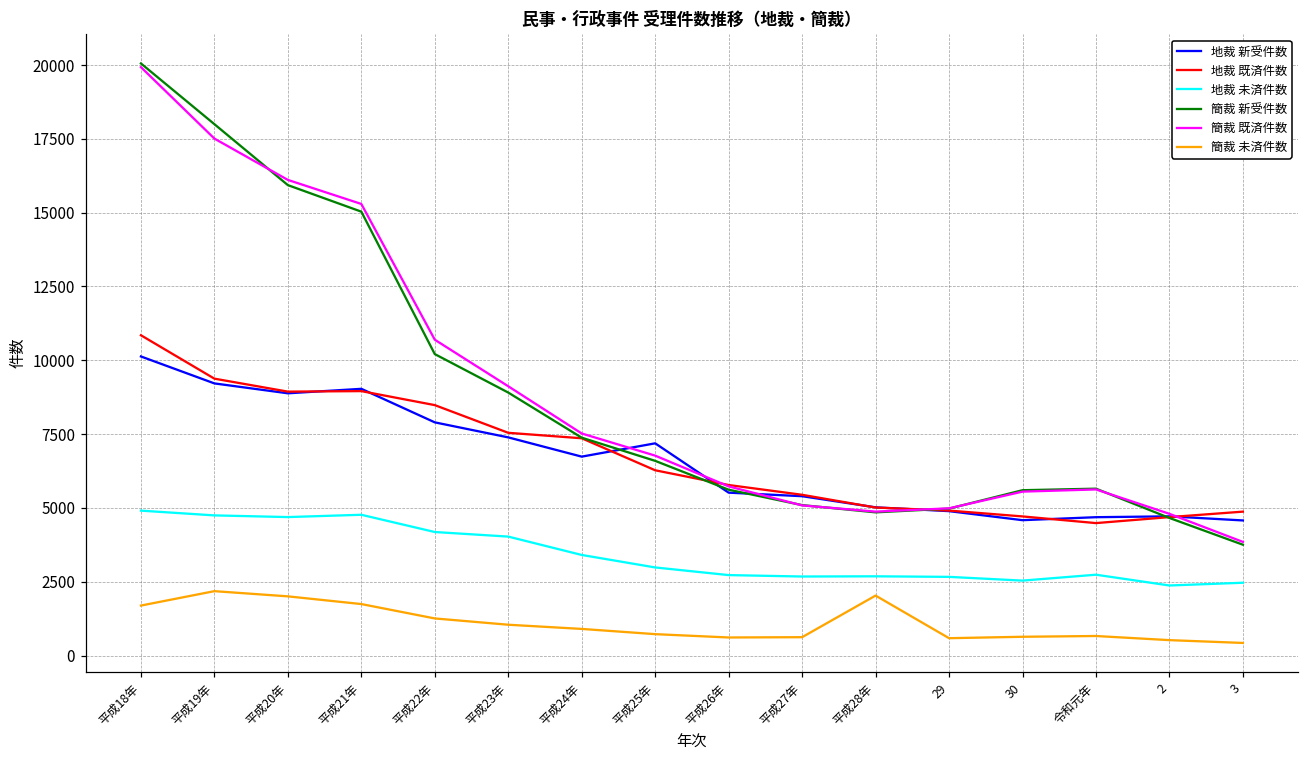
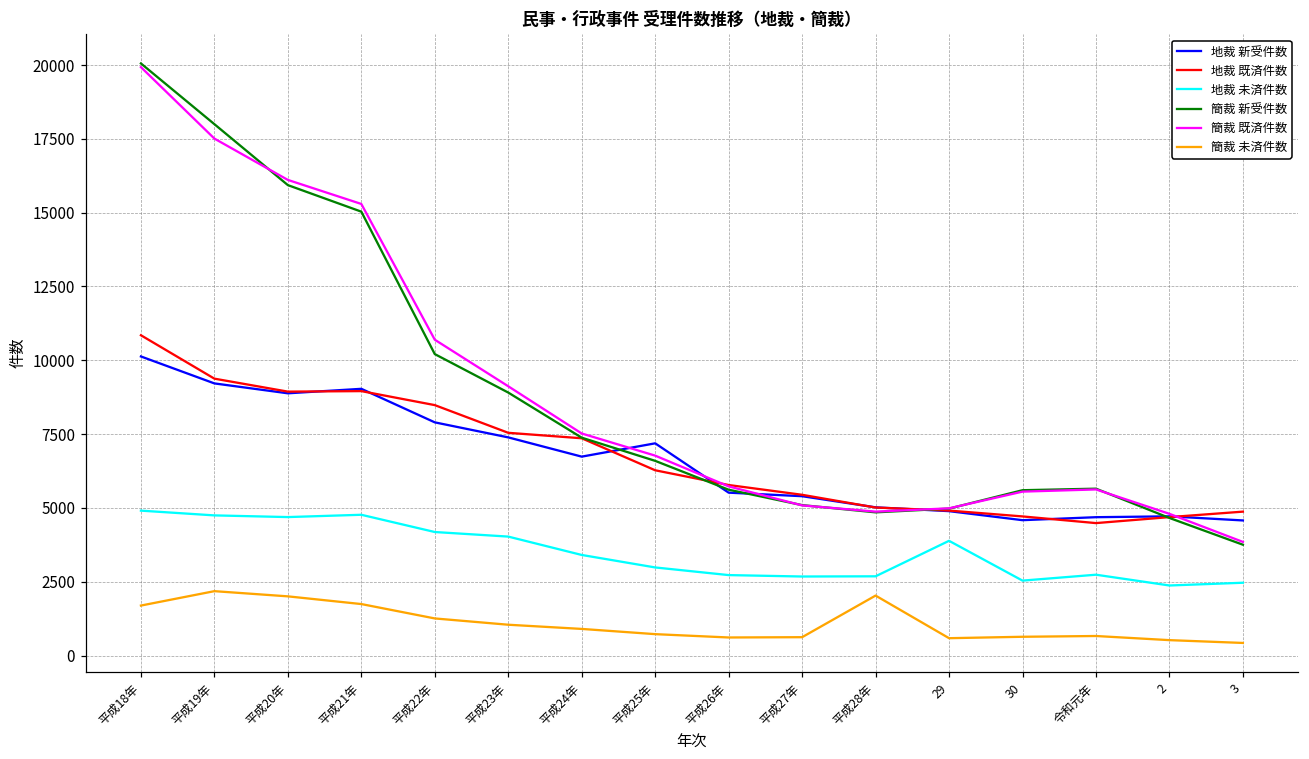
  {
    "地裁 新受件数": {
      "平成18年": 10100,
      "平成19年": 9200,
      "平成22年": 7900,
      "平成23年": 7400,
      "平成24年": 6700,
      "平成25年": 7200,
      "平成26年": 5500,
      "30": 4600,
      "令和元年": 4700,
      "3": 4600
    },
    "地裁 既済件数": {
      "平成18年": 10800,
      "平成19年": 9400,
      "平成22年": 8500,
      "平成23年": 7500,
      "平成25年": 6300,
      "30": 4700,
      "令和元年": 4500,
      "3": 4900
    },
    "地裁 未済件数": {
      "平成18年": 4900,
      "平成19年": 4700,
      "平成20年": 4700,
      "平成21年": 4800,
      "平成22年": 4200,
      "平成23年": 4000,
      "平成24年": 3400,
      "平成25年": 3000,
      "平成26年": 2700,
      "平成27年": 2700,
      "平成28年": 2700,
-     "29": 2700,
+     "29": 3900,
      "30": 2500,
      "令和元年": 2700,
      "2": 2400,
      "3": 2500
    },
    "簡裁 新受件数": {
      "平成18年": 20100,
      "平成19年": 18000,
      "平成20年": 15900,
      "平成21年": 15000,
      "平成22年": 10200,
      "平成23年": 8900,
      "平成25年": 6600,
      "平成26年": 5600,
      "3": 3800
    },
    "簡裁 既済件数": {
      "平成18年": 19900,
      "平成19年": 17500,
      "平成20年": 16100,
      "平成21年": 15300,
      "平成22年": 10700,
      "平成23年": 9100,
      "平成24年": 7500,
      "平成25年": 6800,
      "3": 3800
    },
    "簡裁 未済件数": {
      "平成18年": 1700,
      "平成19年": 2200,
      "平成20年": 2000,
      "平成21年": 1700,
      "平成22年": 1300,
      "平成23年": 1000,
      "平成24年": 900,
      "平成25年": 700,
      "平成26年": 600,
      "平成27年": 600,
      "平成28年": 2000,
      "29": 600,
      "30": 600,
      "令和元年": 700,
      "2": 500,
      "3": 400
    }
  }
